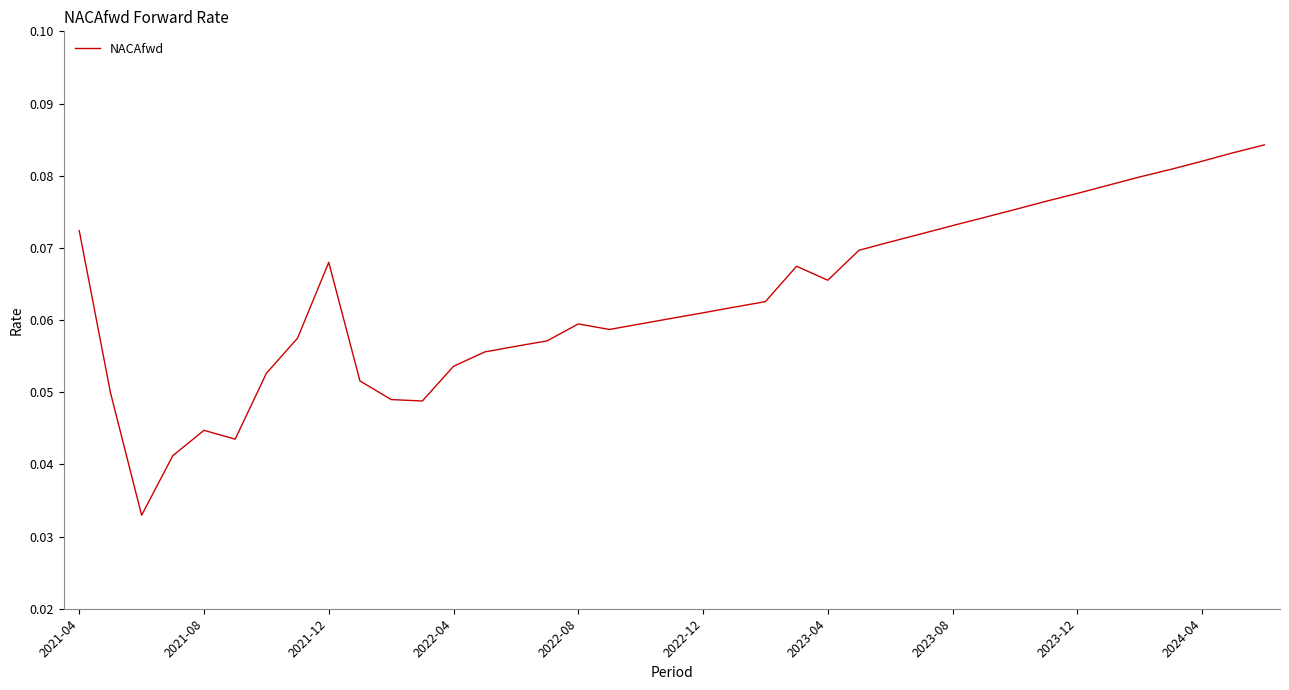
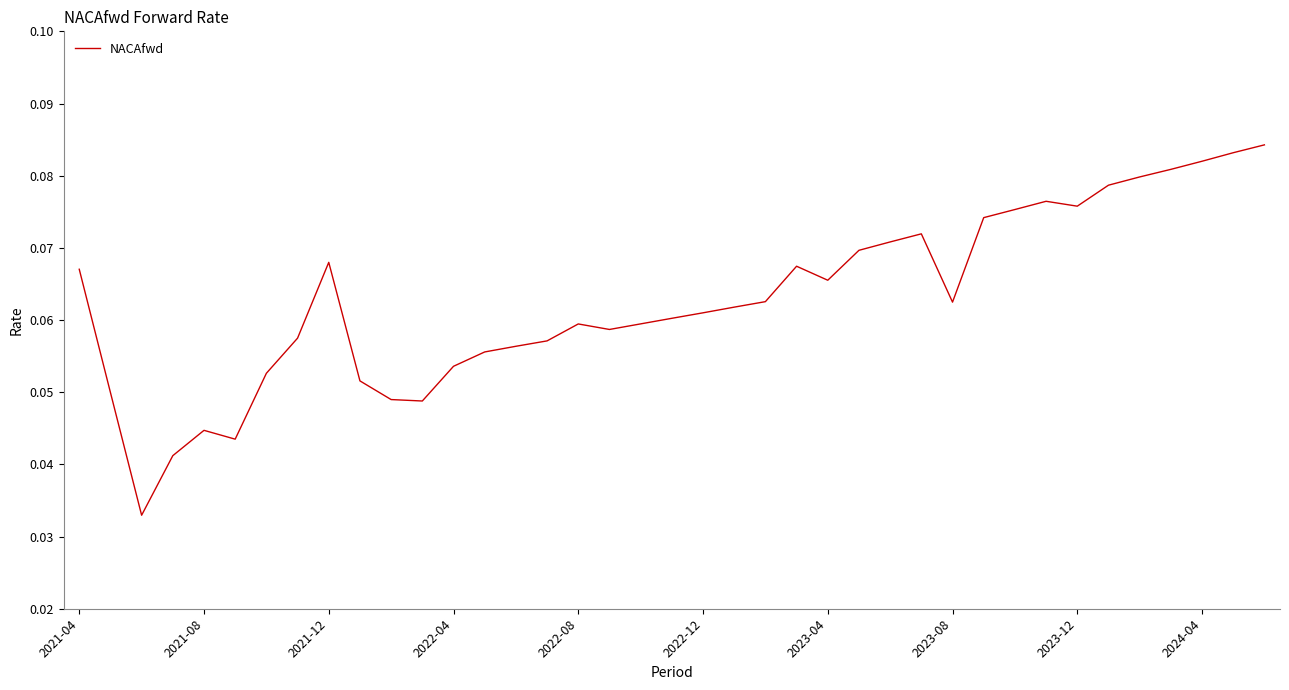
  {
-   "2021-04": 0.072,
+   "2021-04": 0.067,
    "2021-08": 0.045,
    "2021-12": 0.068,
    "2022-04": 0.054,
    "2022-08": 0.059,
    "2022-12": 0.061,
    "2023-04": 0.066,
-   "2023-08": 0.073,
-   "2023-12": 0.078,
+   "2023-08": 0.062,
+   "2023-12": 0.076,
    "2024-04": 0.082
  }
